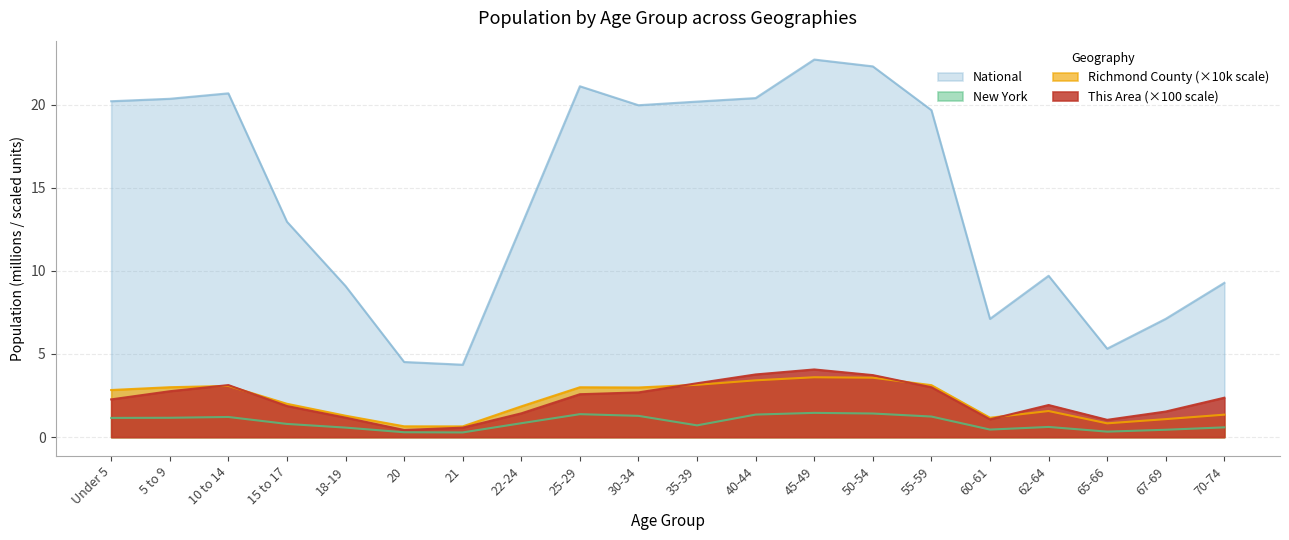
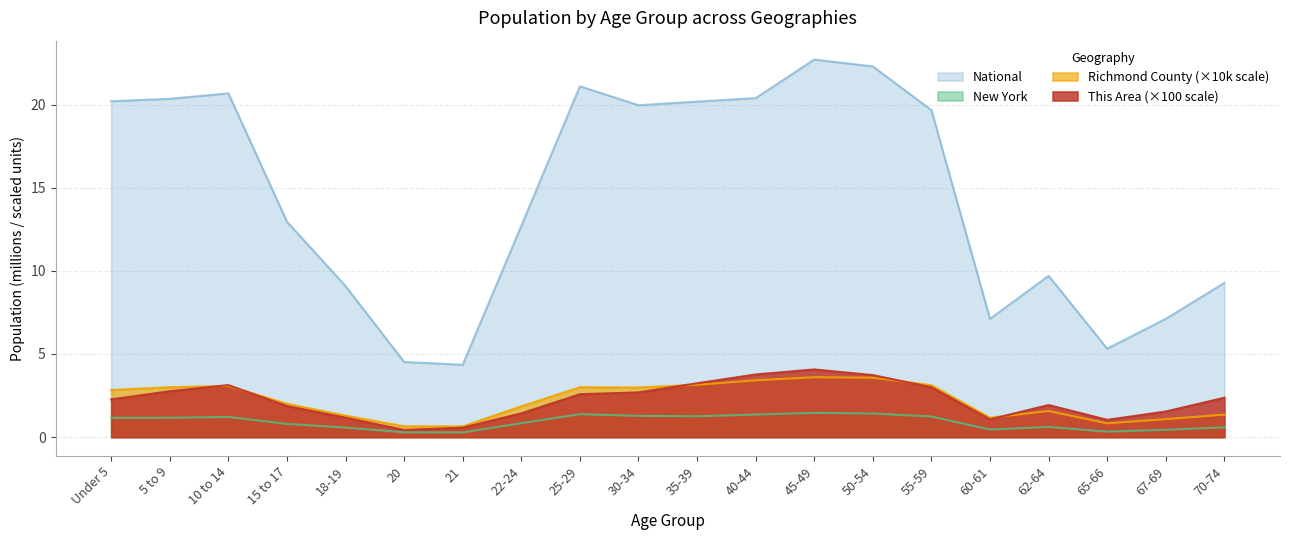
  {
    "National": {
      "Under 5": 20.2,
      "5 to 9": 20.3,
      "10 to 14": 20.7,
      "15 to 17": 13.0,
      "18-19": 9.1,
      "20": 4.5,
      "21": 4.4,
      "22-24": 12.7,
      "25-29": 21.1,
      "30-34": 20.0,
      "35-39": 20.2,
      "40-44": 20.4,
      "45-49": 22.7,
      "50-54": 22.3,
      "55-59": 19.7,
      "60-61": 7.1,
      "62-64": 9.7,
      "65-66": 5.3,
      "67-69": 7.1,
      "70-74": 9.3
    },
    "New York": {
      "Under 5": 1.2,
      "5 to 9": 1.2,
      "10 to 14": 1.2,
      "15 to 17": 0.8,
      "18-19": 0.6,
      "21": 0.3,
      "22-24": 0.8,
      "25-29": 1.4,
      "30-34": 1.3,
-     "35-39": 0.7,
+     "35-39": 1.3,
      "40-44": 1.4,
      "45-49": 1.5,
      "50-54": 1.4,
      "55-59": 1.2,
      "60-61": 0.5,
      "62-64": 0.6,
      "65-66": 0.3,
      "67-69": 0.4,
      "70-74": 0.6
    },
    "Richmond County (×10k scale)": {
      "Under 5": 2.8,
      "5 to 9": 3.0,
      "20": 0.7,
      "22-24": 1.9,
      "25-29": 3.0,
      "30-34": 3.0,
      "40-44": 3.4,
      "45-49": 3.6,
      "50-54": 3.6,
      "62-64": 1.6,
      "65-66": 0.8,
      "67-69": 1.1,
      "70-74": 1.4
    },
    "This Area (×100 scale)": {
      "Under 5": 2.3,
      "5 to 9": 2.8,
      "22-24": 1.4,
      "25-29": 2.6,
      "30-34": 2.7,
      "40-44": 3.8,
      "45-49": 4.1,
      "50-54": 3.7,
      "62-64": 1.9,
      "65-66": 1.0,
      "67-69": 1.5,
      "70-74": 2.4
    }
  }
